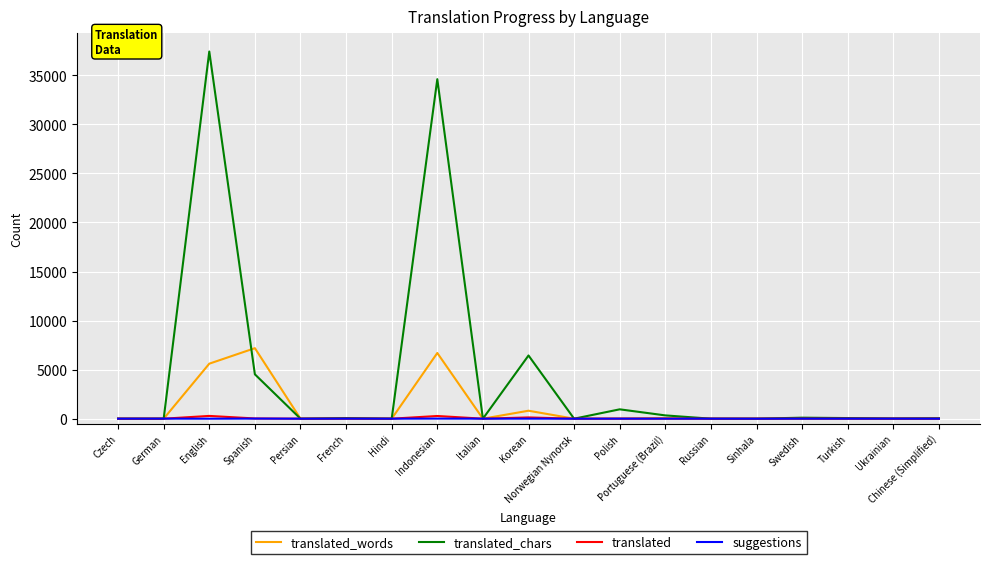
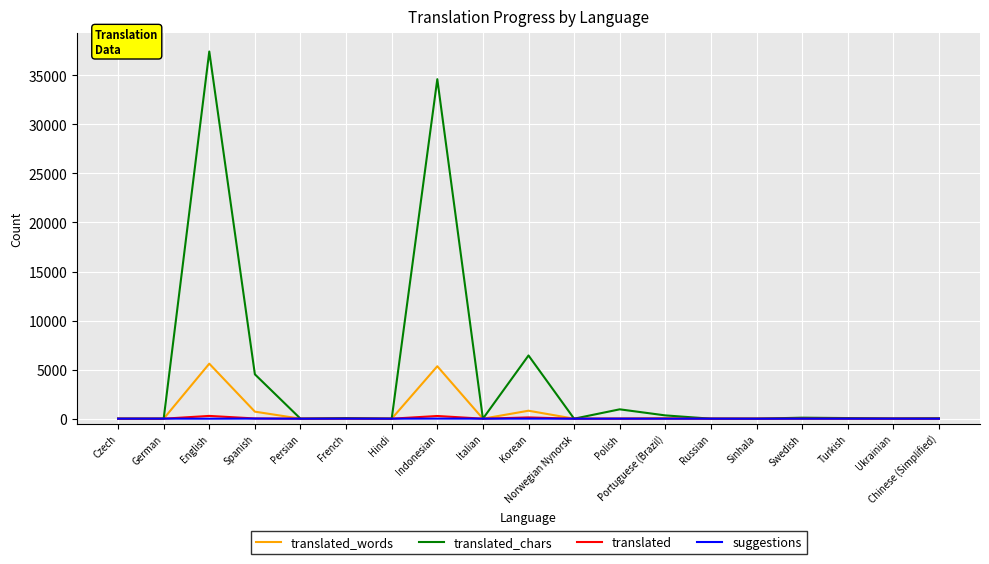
  {
    "translated_words": {
      "English": 6000,
-     "Spanish": 7000,
-     "Indonesian": 7000,
+     "Spanish": 1000,
+     "Indonesian": 5000,
      "Korean": 1000
    },
    "translated_chars": {
      "English": 37000,
      "Spanish": 5000,
      "Indonesian": 35000,
      "Korean": 6000,
      "Polish": 1000,
      "Portuguese (Brazil)": 0
    },
    "translated": {
      "English": 0,
      "Indonesian": 0
    },
    "suggestions": {
      "English": 0,
      "Indonesian": 0
    }
  }
